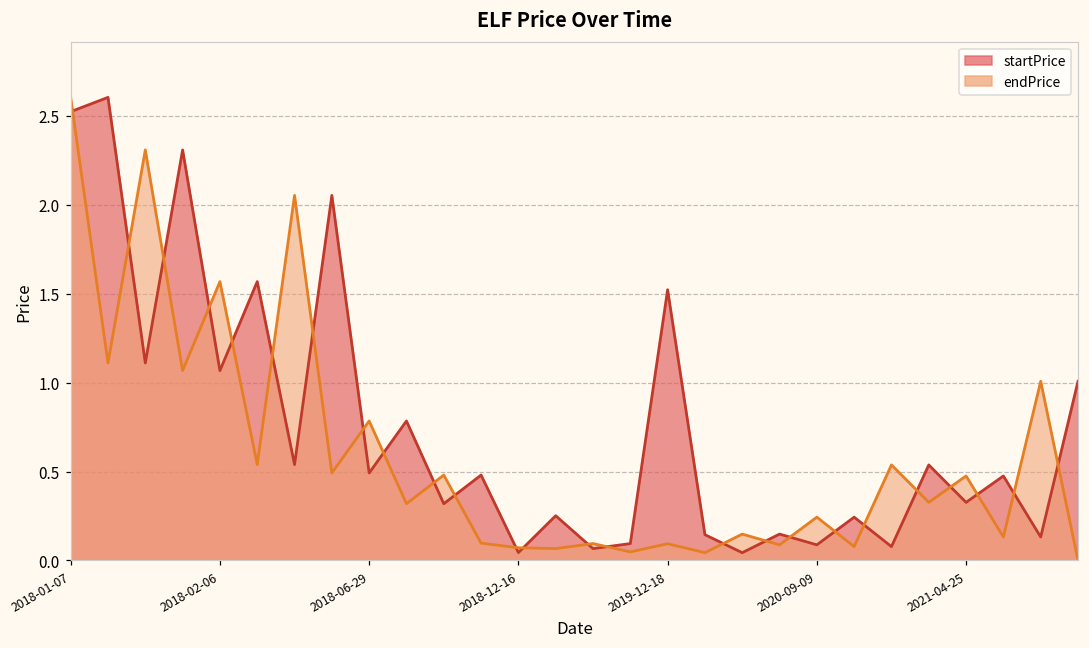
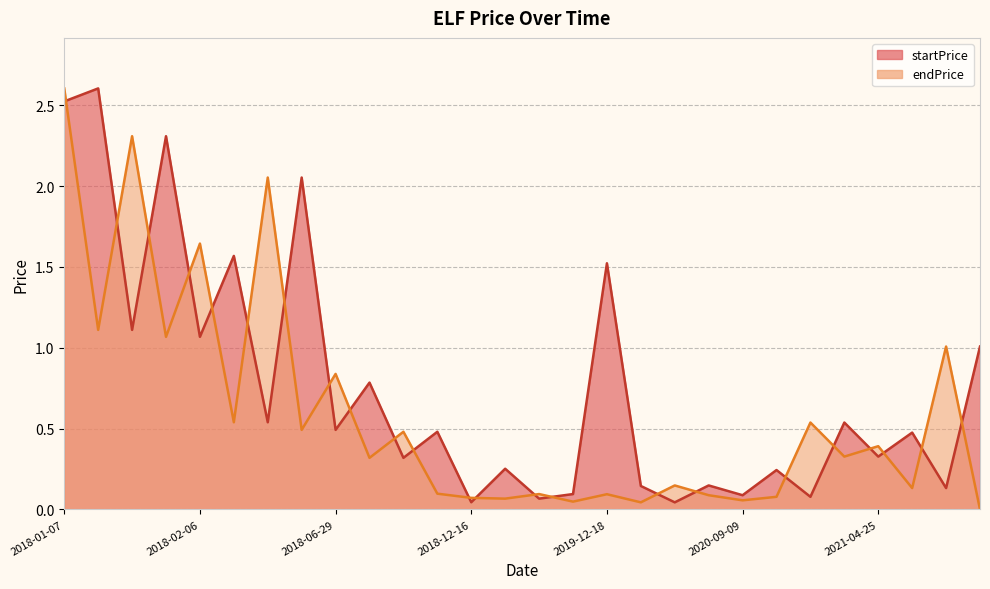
  {
    "startPrice": {
      "2018-01-07": 2.52,
      "2018-02-06": 1.07,
      "2018-06-29": 0.49,
      "2018-12-16": 0.04,
      "2019-12-18": 1.52,
      "2020-09-09": 0.09,
      "2021-04-25": 0.33
    },
    "endPrice": {
      "2018-01-07": 2.60,
-     "2018-02-06": 1.57,
-     "2018-06-29": 0.78,
+     "2018-02-06": 1.64,
+     "2018-06-29": 0.84,
      "2018-12-16": 0.07,
      "2019-12-18": 0.09,
-     "2020-09-09": 0.24,
-     "2021-04-25": 0.48
+     "2020-09-09": 0.06,
+     "2021-04-25": 0.39
    }
  }
